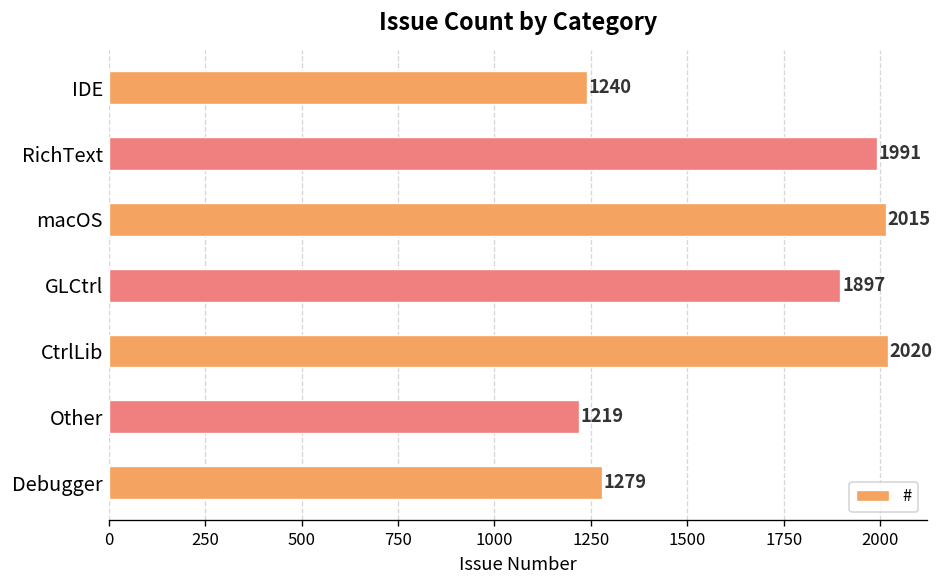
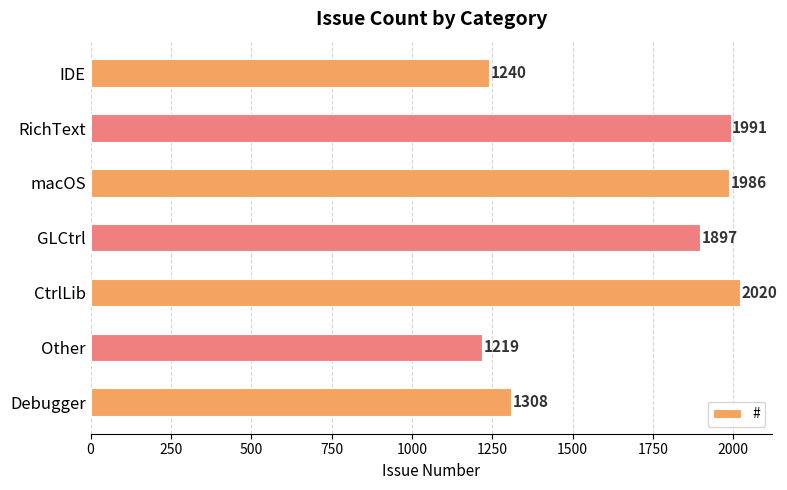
  {
    "IDE": 1240,
    "RichText": 1991,
-   "macOS": 2015,
+   "macOS": 1986,
    "GLCtrl": 1897,
    "CtrlLib": 2020,
    "Other": 1219,
-   "Debugger": 1279
+   "Debugger": 1308
  }
